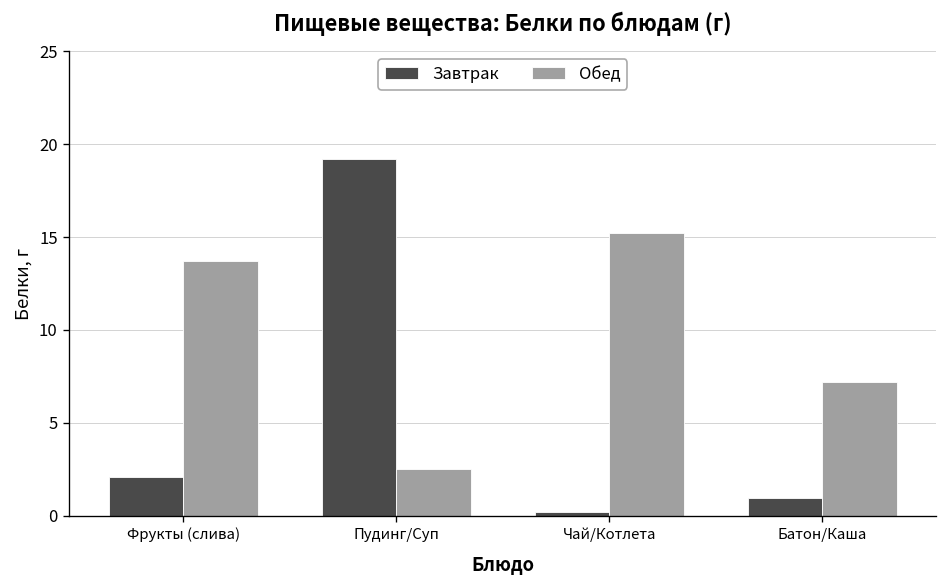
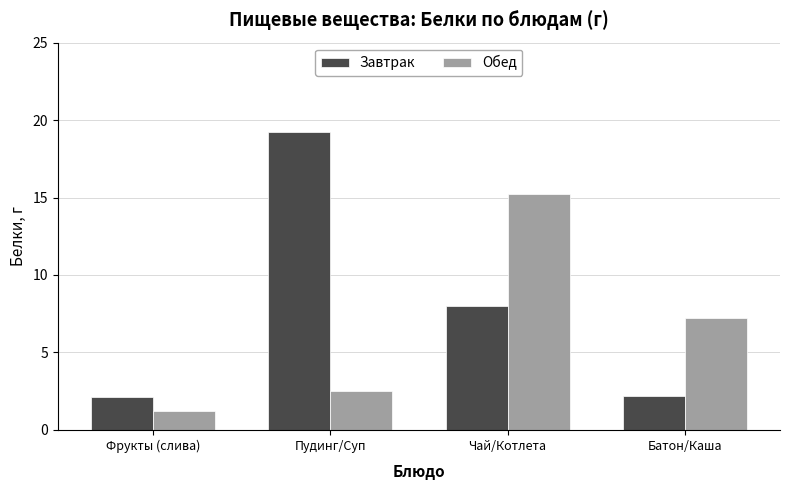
  {
    "Завтрак": {
      "Фрукты (слива)": 2.1,
      "Пудинг/Суп": 19.2,
-     "Чай/Котлета": 0.2,
-     "Батон/Каша": 1.0
+     "Чай/Котлета": 8.0,
+     "Батон/Каша": 2.2
    },
    "Обед": {
-     "Фрукты (слива)": 13.7,
+     "Фрукты (слива)": 1.2,
      "Пудинг/Суп": 2.5,
      "Чай/Котлета": 15.2,
      "Батон/Каша": 7.2
    }
  }
